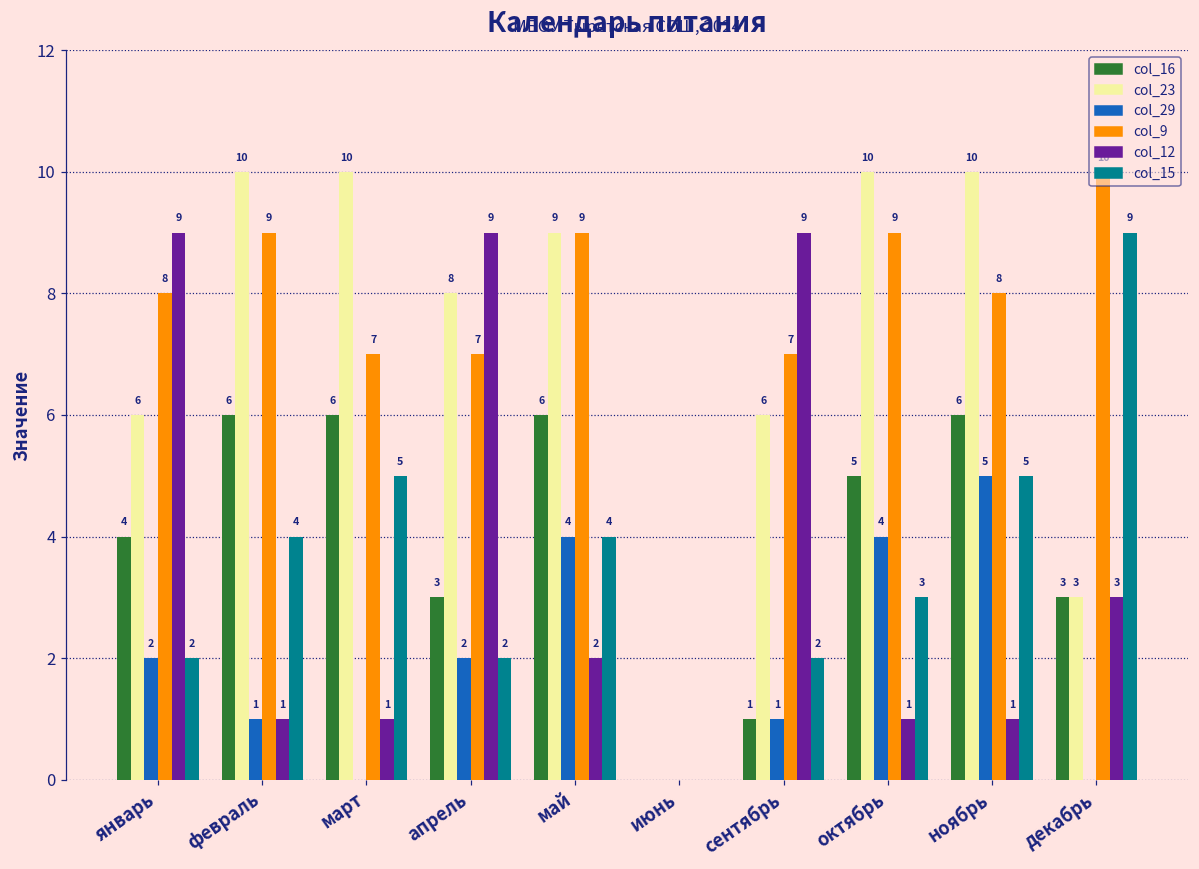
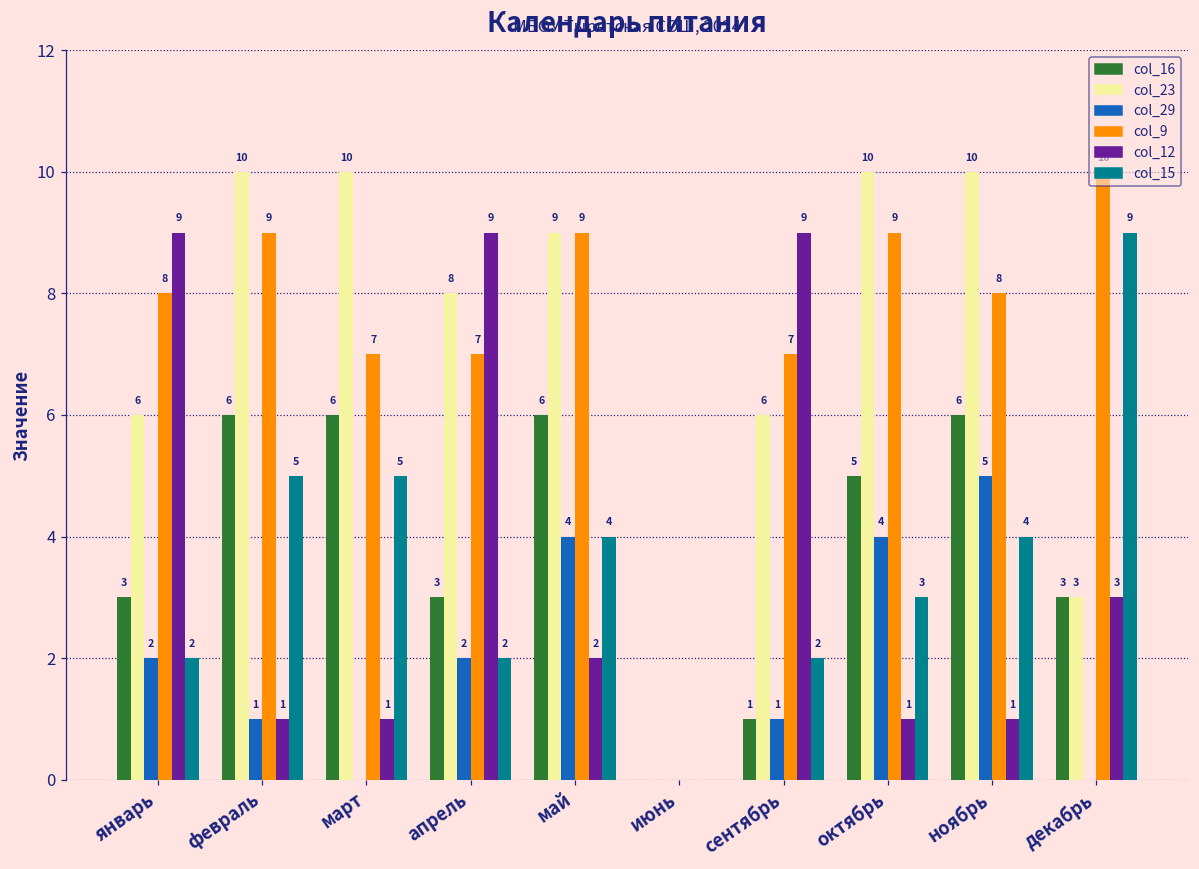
  {
    "col_16": {
-     "январь": 4,
+     "январь": 3,
      "февраль": 6,
      "март": 6,
      "апрель": 3,
      "май": 6,
      "сентябрь": 1,
      "октябрь": 5,
      "ноябрь": 6,
      "декабрь": 3
    },
    "col_23": {
      "январь": 6,
      "февраль": 10,
      "март": 10,
      "апрель": 8,
      "май": 9,
      "сентябрь": 6,
      "октябрь": 10,
      "ноябрь": 10,
      "декабрь": 3
    },
    "col_29": {
      "январь": 2,
      "февраль": 1,
      "апрель": 2,
      "май": 4,
      "сентябрь": 1,
      "октябрь": 4,
      "ноябрь": 5
    },
    "col_9": {
      "январь": 8,
      "февраль": 9,
      "март": 7,
      "апрель": 7,
      "май": 9,
      "сентябрь": 7,
      "октябрь": 9,
      "ноябрь": 8
    },
    "col_12": {
      "январь": 9,
      "февраль": 1,
      "март": 1,
      "апрель": 9,
      "май": 2,
      "сентябрь": 9,
      "октябрь": 1,
      "ноябрь": 1,
      "декабрь": 3
    },
    "col_15": {
      "январь": 2,
-     "февраль": 4,
+     "февраль": 5,
      "март": 5,
      "апрель": 2,
      "май": 4,
      "сентябрь": 2,
      "октябрь": 3,
-     "ноябрь": 5,
+     "ноябрь": 4,
      "декабрь": 9
    }
  }
